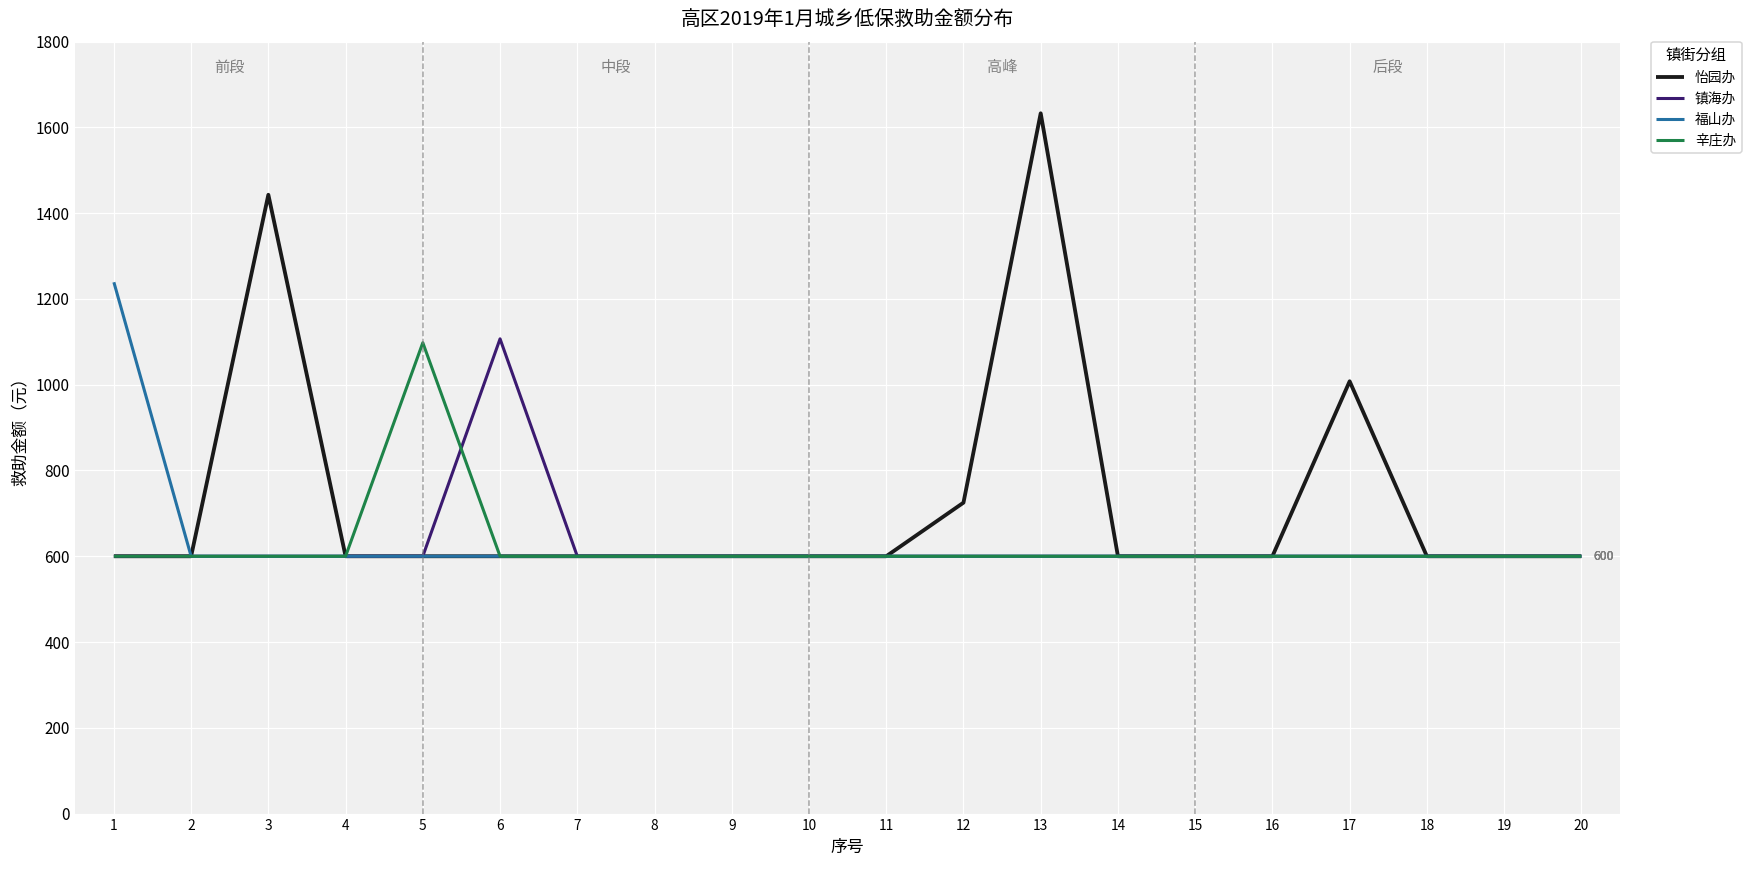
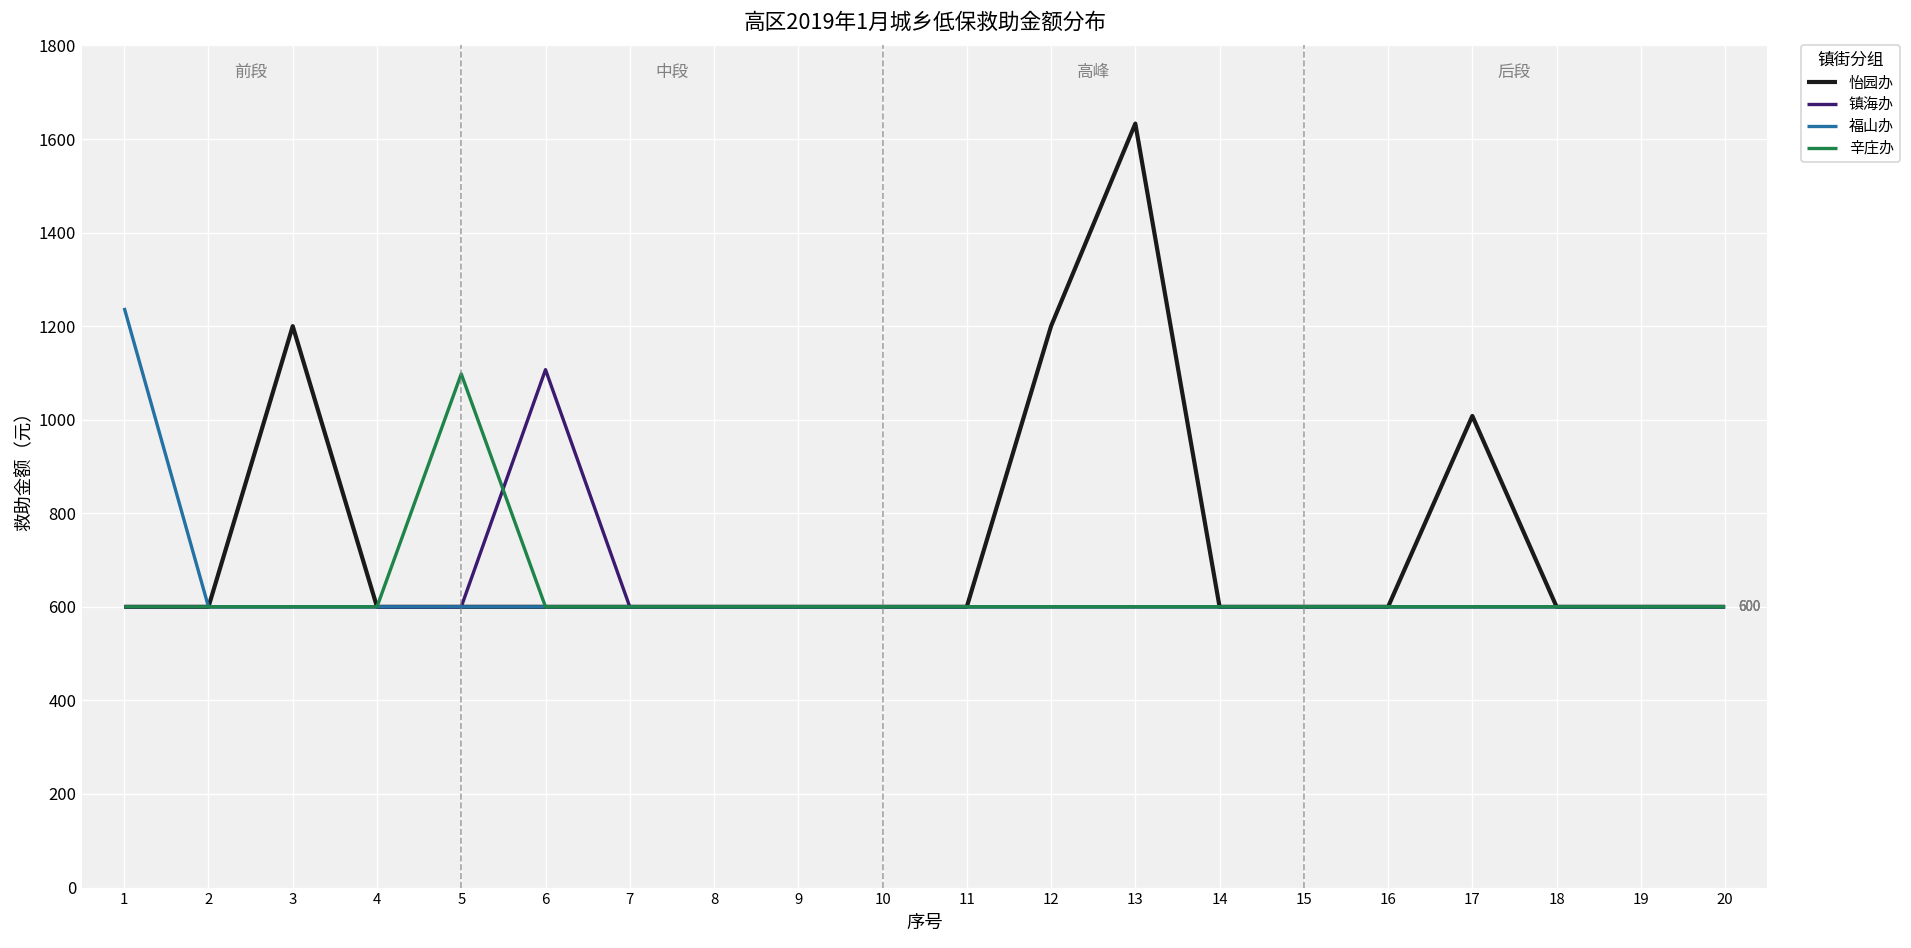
  {
    "怡园办": {
-     "3": 1440,
-     "12": 730,
+     "3": 1200,
+     "12": 1200,
      "13": 1630,
      "17": 1010
    },
    "镇海办": {
      "6": 1110
    },
    "福山办": {
      "1": 1240
    },
    "辛庄办": {
      "5": 1100
    }
  }
